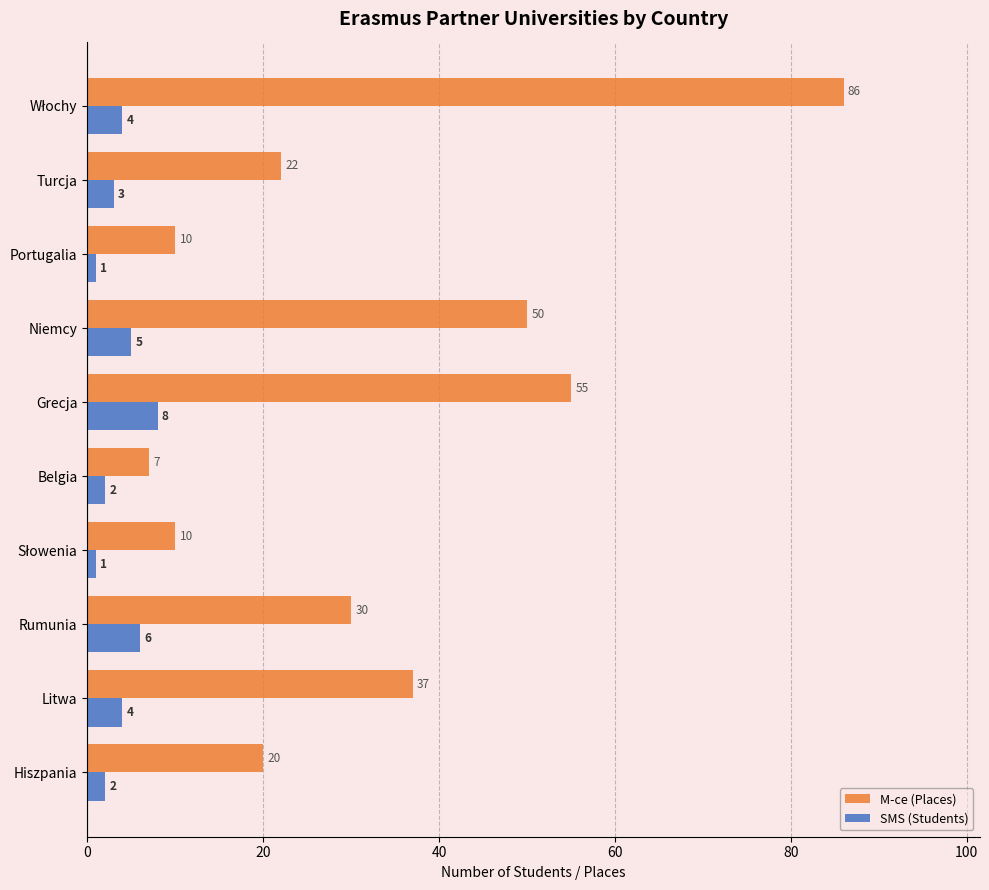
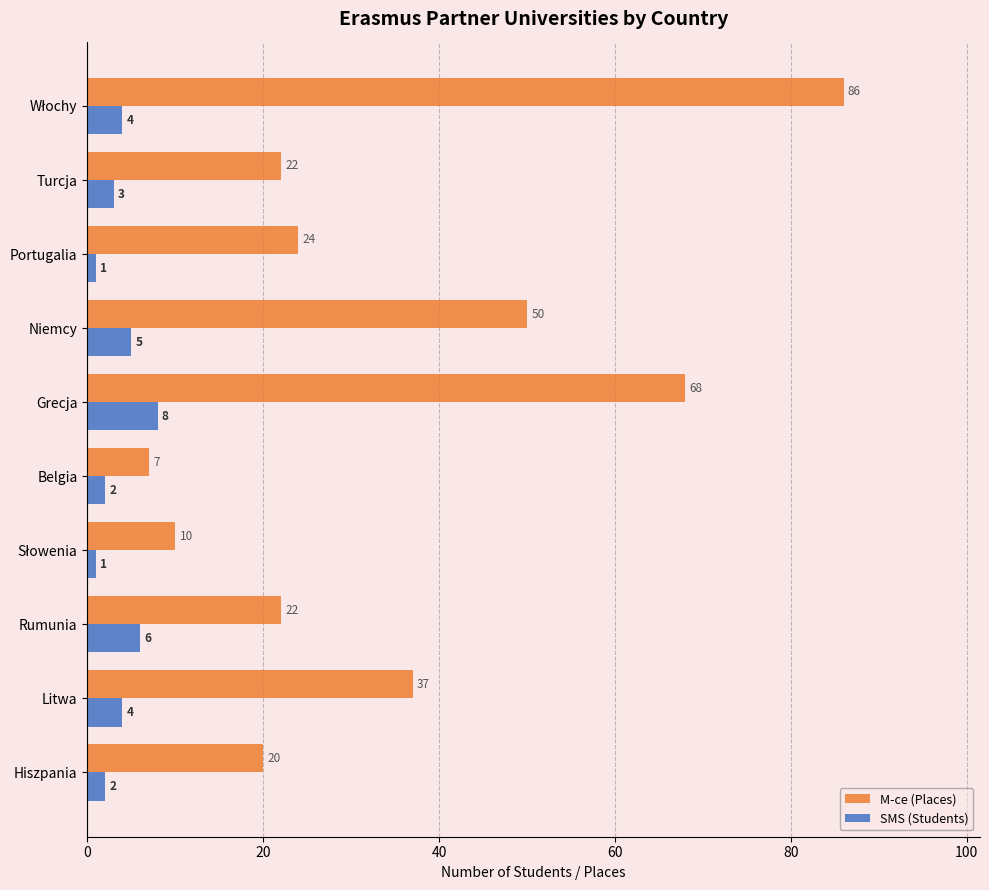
  {
    "M-ce (Places)": {
      "Włochy": 86,
      "Turcja": 22,
-     "Portugalia": 10,
+     "Portugalia": 24,
      "Niemcy": 50,
-     "Grecja": 55,
+     "Grecja": 68,
      "Belgia": 7,
      "Słowenia": 10,
-     "Rumunia": 30,
+     "Rumunia": 22,
      "Litwa": 37,
      "Hiszpania": 20
    },
    "SMS (Students)": {
      "Włochy": 4,
      "Turcja": 3,
      "Portugalia": 1,
      "Niemcy": 5,
      "Grecja": 8,
      "Belgia": 2,
      "Słowenia": 1,
      "Rumunia": 6,
      "Litwa": 4,
      "Hiszpania": 2
    }
  }
